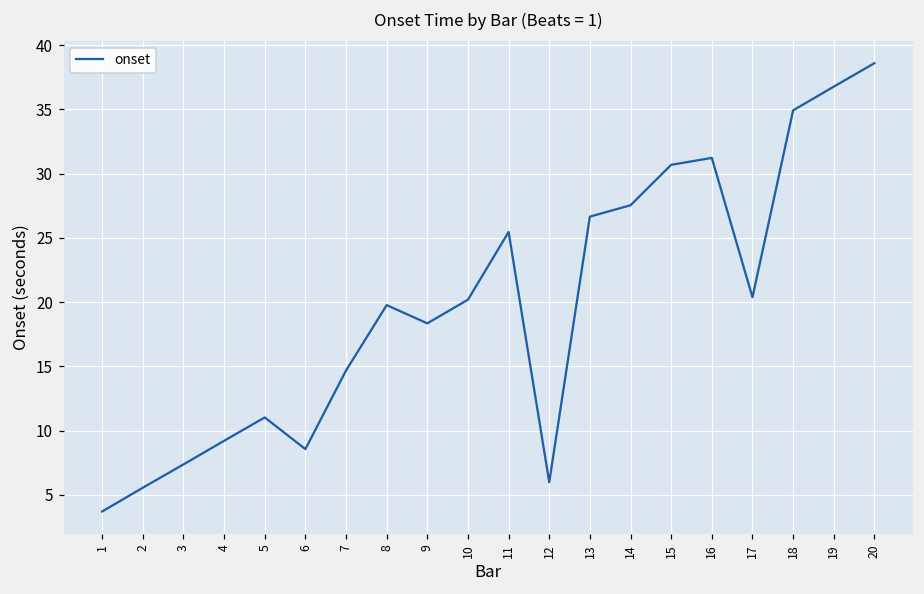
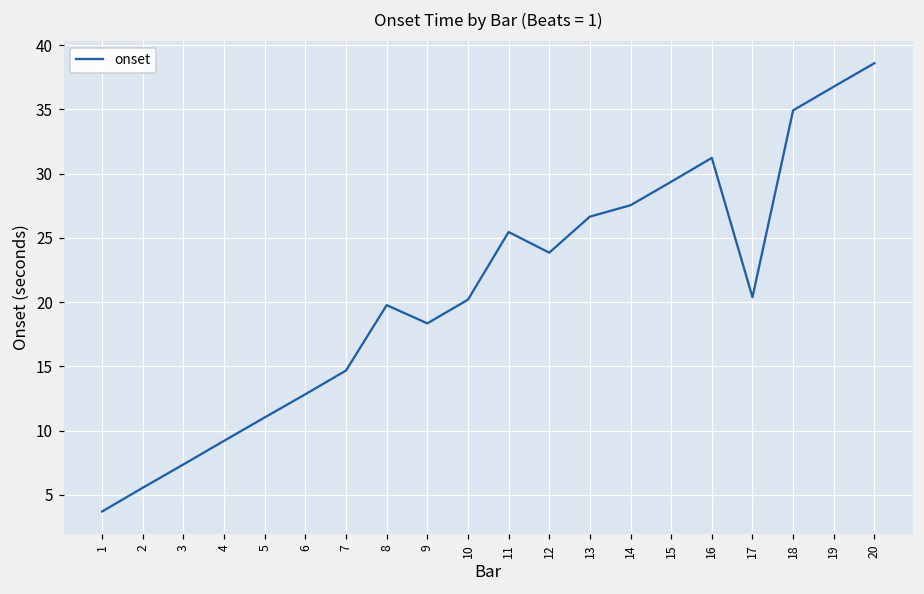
  {
    "1": 3.7,
    "2": 5.6,
    "3": 7.4,
    "4": 9.2,
    "5": 11.0,
-   "6": 8.6,
+   "6": 12.8,
    "7": 14.7,
    "8": 19.8,
    "9": 18.4,
    "10": 20.2,
    "11": 25.5,
-   "12": 6.0,
+   "12": 23.9,
    "13": 26.7,
    "14": 27.5,
-   "15": 30.7,
+   "15": 29.4,
    "16": 31.2,
    "17": 20.4,
    "18": 34.9,
    "19": 36.8,
    "20": 38.6
  }
